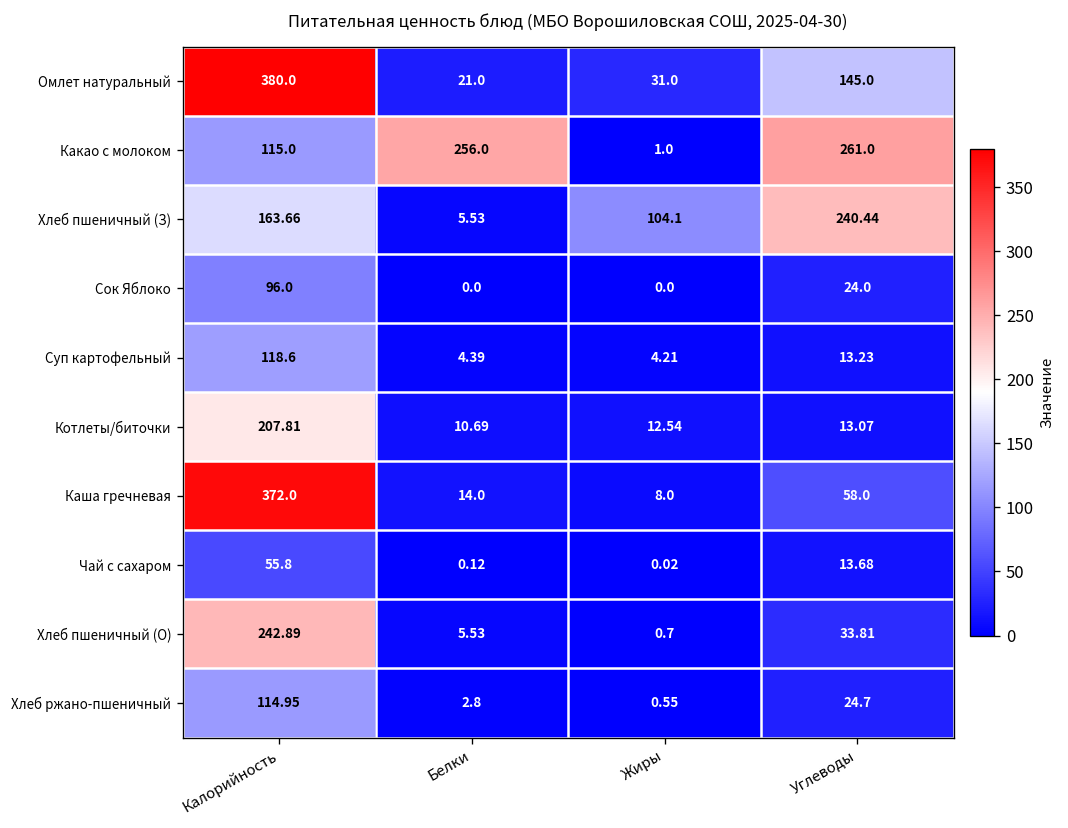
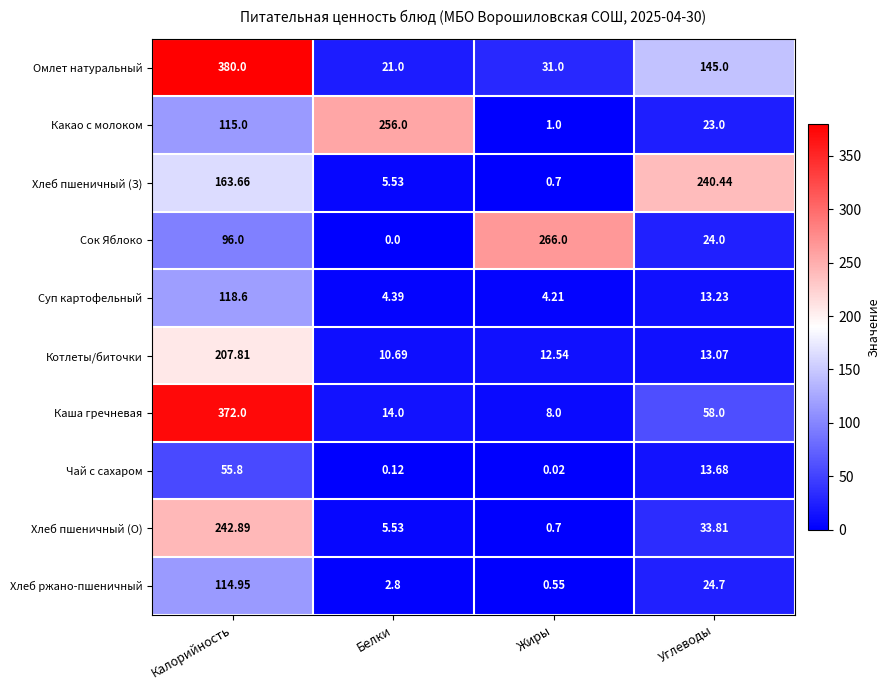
  {
    "Омлет натуральный": {
      "Калорийность": 380.0,
      "Белки": 21.0,
      "Жиры": 31.0,
      "Углеводы": 145.0
    },
    "Какао с молоком": {
      "Калорийность": 115.0,
      "Белки": 256.0,
      "Жиры": 1.0,
-     "Углеводы": 261.0
+     "Углеводы": 23.0
    },
    "Хлеб пшеничный (З)": {
      "Калорийность": 163.66,
      "Белки": 5.53,
-     "Жиры": 104.1,
+     "Жиры": 0.7,
      "Углеводы": 240.44
    },
    "Сок Яблоко": {
      "Калорийность": 96.0,
      "Белки": 0.0,
-     "Жиры": 0.0,
+     "Жиры": 266.0,
      "Углеводы": 24.0
    },
    "Суп картофельный": {
      "Калорийность": 118.6,
      "Белки": 4.39,
      "Жиры": 4.21,
      "Углеводы": 13.23
    },
    "Котлеты/биточки": {
      "Калорийность": 207.81,
      "Белки": 10.69,
      "Жиры": 12.54,
      "Углеводы": 13.07
    },
    "Каша гречневая": {
      "Калорийность": 372.0,
      "Белки": 14.0,
      "Жиры": 8.0,
      "Углеводы": 58.0
    },
    "Чай с сахаром": {
      "Калорийность": 55.8,
      "Белки": 0.12,
      "Жиры": 0.02,
      "Углеводы": 13.68
    },
    "Хлеб пшеничный (О)": {
      "Калорийность": 242.89,
      "Белки": 5.53,
      "Жиры": 0.7,
      "Углеводы": 33.81
    },
    "Хлеб ржано-пшеничный": {
      "Калорийность": 114.95,
      "Белки": 2.8,
      "Жиры": 0.55,
      "Углеводы": 24.7
    }
  }
